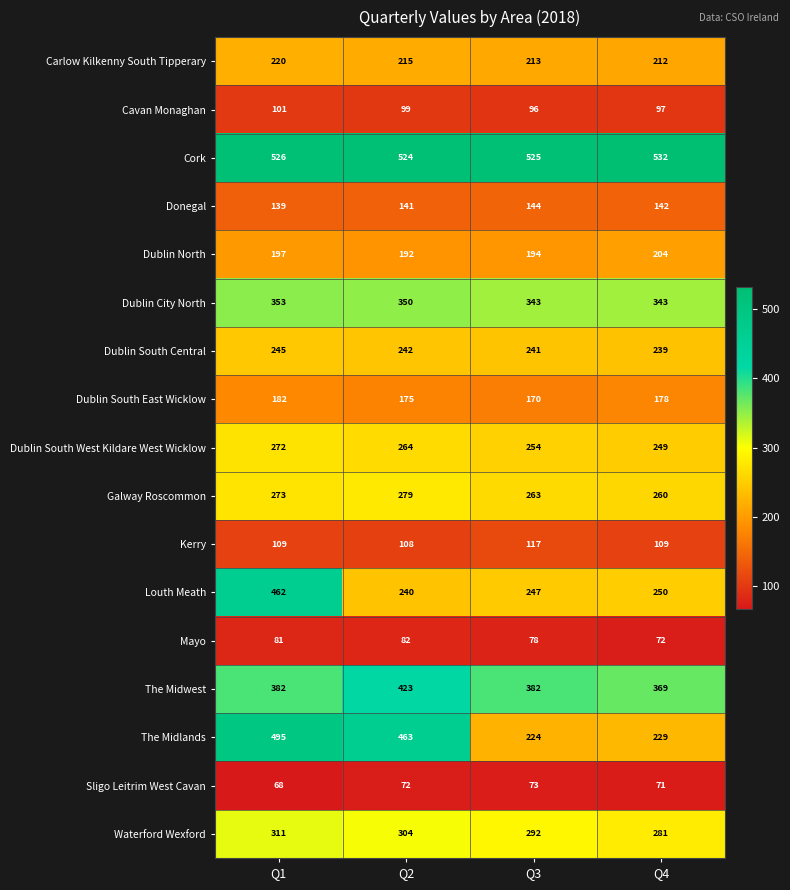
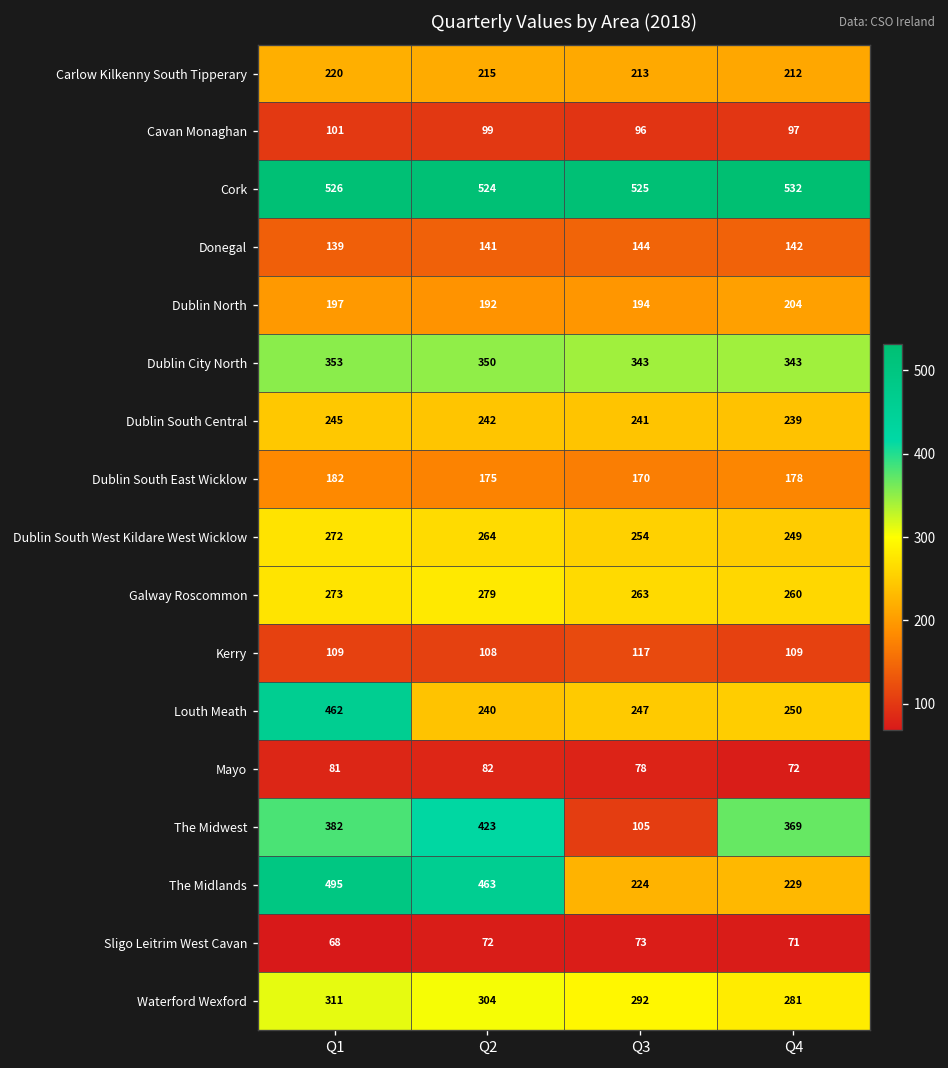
  {
    "Carlow Kilkenny South Tipperary": {
      "Q1": 220,
      "Q2": 215,
      "Q3": 213,
      "Q4": 212
    },
    "Cavan Monaghan": {
      "Q1": 101,
      "Q2": 99,
      "Q3": 96,
      "Q4": 97
    },
    "Cork": {
      "Q1": 526,
      "Q2": 524,
      "Q3": 525,
      "Q4": 532
    },
    "Donegal": {
      "Q1": 139,
      "Q2": 141,
      "Q3": 144,
      "Q4": 142
    },
    "Dublin North": {
      "Q1": 197,
      "Q2": 192,
      "Q3": 194,
      "Q4": 204
    },
    "Dublin City North": {
      "Q1": 353,
      "Q2": 350,
      "Q3": 343,
      "Q4": 343
    },
    "Dublin South Central": {
      "Q1": 245,
      "Q2": 242,
      "Q3": 241,
      "Q4": 239
    },
    "Dublin South East Wicklow": {
      "Q1": 182,
      "Q2": 175,
      "Q3": 170,
      "Q4": 178
    },
    "Dublin South West Kildare West Wicklow": {
      "Q1": 272,
      "Q2": 264,
      "Q3": 254,
      "Q4": 249
    },
    "Galway Roscommon": {
      "Q1": 273,
      "Q2": 279,
      "Q3": 263,
      "Q4": 260
    },
    "Kerry": {
      "Q1": 109,
      "Q2": 108,
      "Q3": 117,
      "Q4": 109
    },
    "Louth Meath": {
      "Q1": 462,
      "Q2": 240,
      "Q3": 247,
      "Q4": 250
    },
    "Mayo": {
      "Q1": 81,
      "Q2": 82,
      "Q3": 78,
      "Q4": 72
    },
    "The Midwest": {
      "Q1": 382,
      "Q2": 423,
-     "Q3": 382,
+     "Q3": 105,
      "Q4": 369
    },
    "The Midlands": {
      "Q1": 495,
      "Q2": 463,
      "Q3": 224,
      "Q4": 229
    },
    "Sligo Leitrim West Cavan": {
      "Q1": 68,
      "Q2": 72,
      "Q3": 73,
      "Q4": 71
    },
    "Waterford Wexford": {
      "Q1": 311,
      "Q2": 304,
      "Q3": 292,
      "Q4": 281
    }
  }
